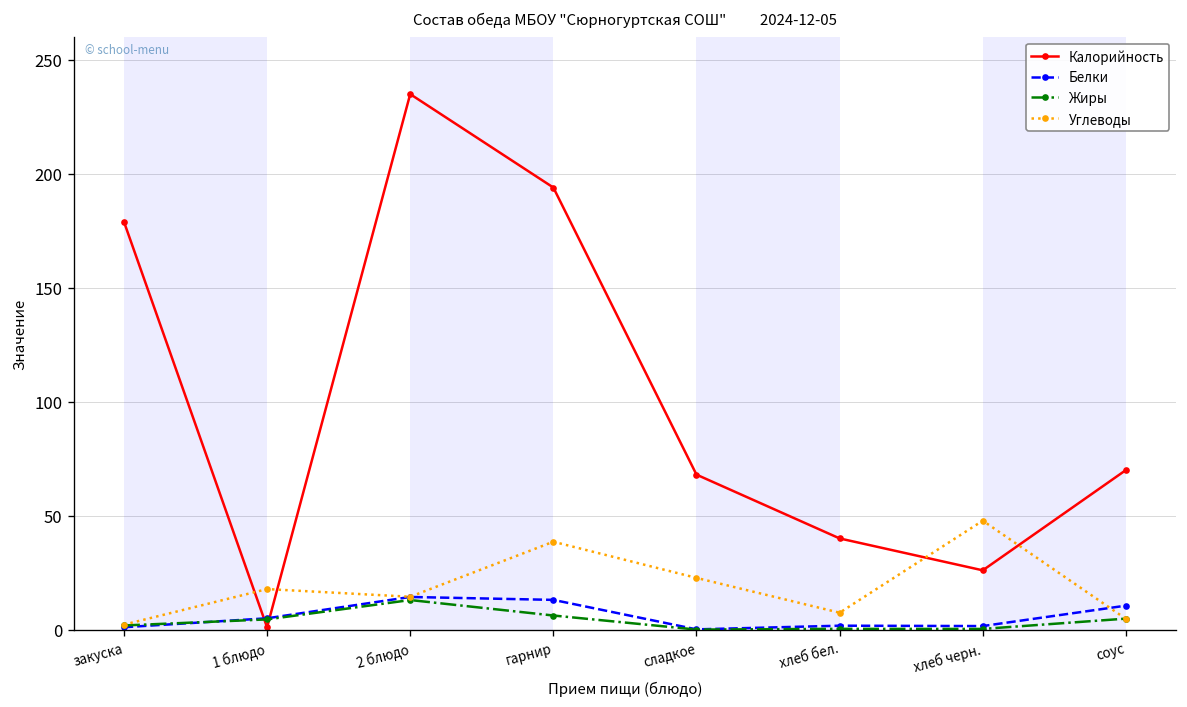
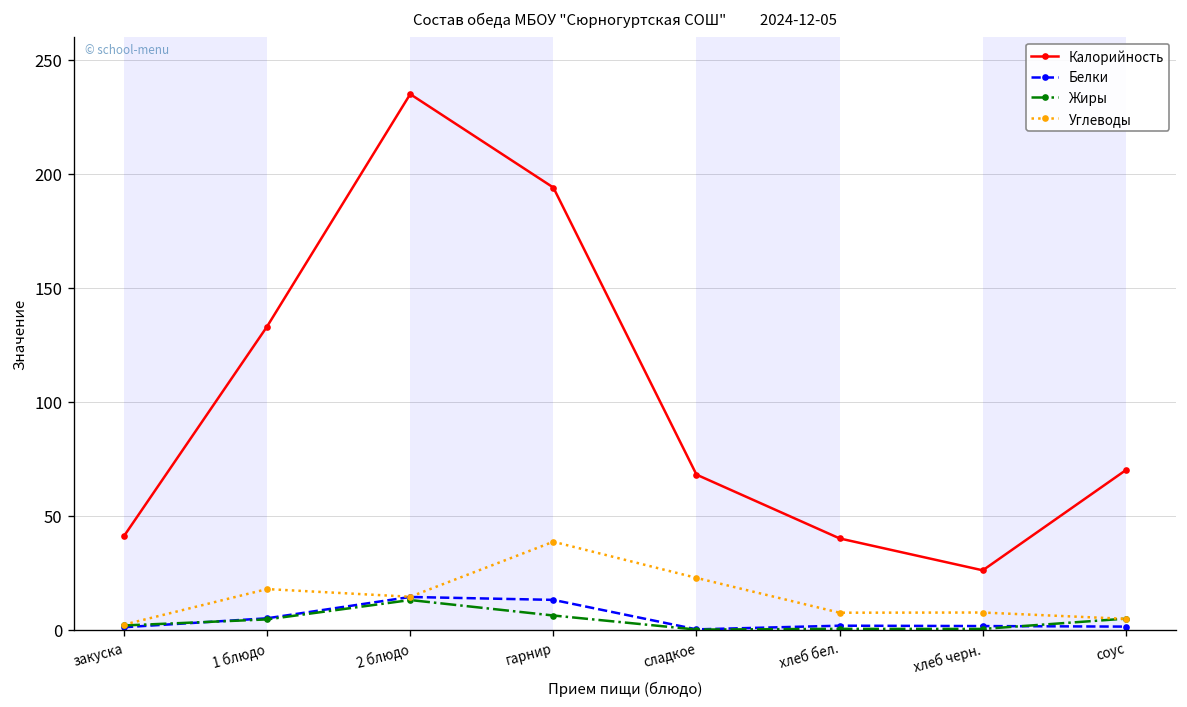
  {
    "Калорийность": {
-     "закуска": 179,
-     "1 блюдо": 1,
+     "закуска": 41,
+     "1 блюдо": 133,
      "2 блюдо": 235,
      "гарнир": 194,
      "сладкое": 68,
      "хлеб бел.": 40,
      "хлеб черн.": 26,
      "соус": 70
    },
    "Белки": {
      "гарнир": 13,
      "хлеб бел.": 2,
-     "соус": 11
+     "соус": 1
    },
    "Жиры": {
      "2 блюдо": 13,
      "гарнир": 6,
      "хлеб бел.": 0
    },
    "Углеводы": {
      "1 блюдо": 18,
      "гарнир": 39,
      "сладкое": 23,
      "хлеб бел.": 7,
-     "хлеб черн.": 48
+     "хлеб черн.": 7
    }
  }
